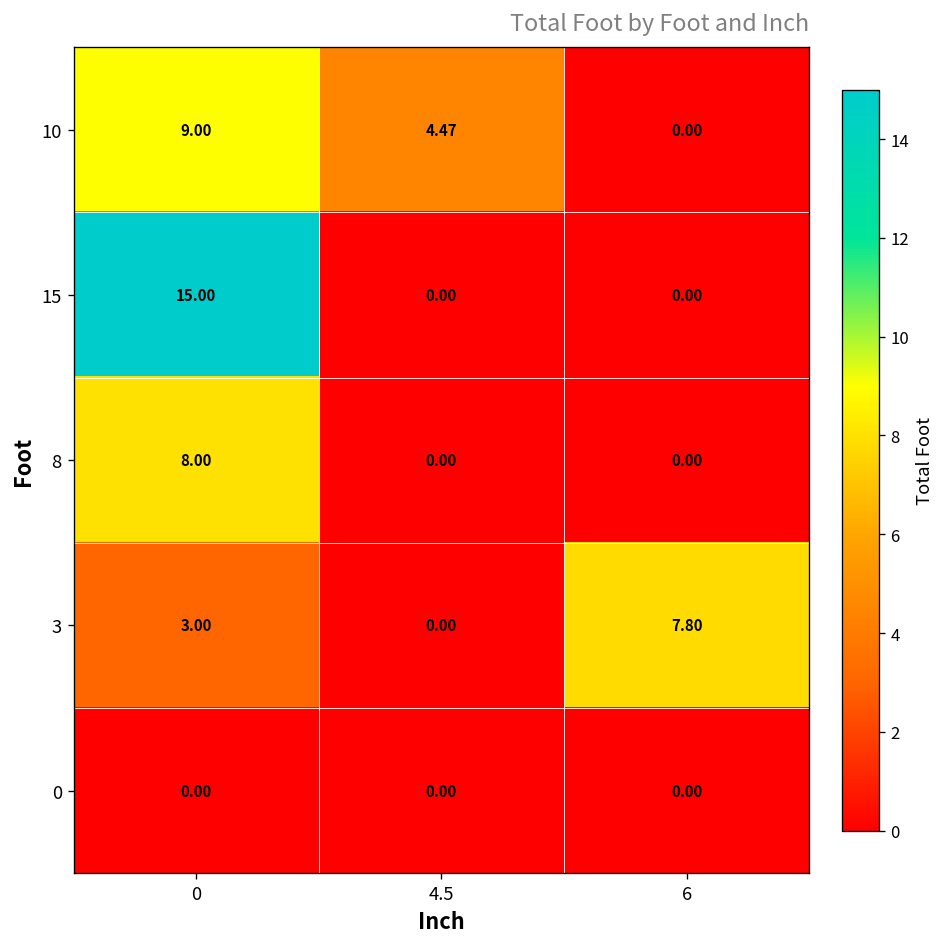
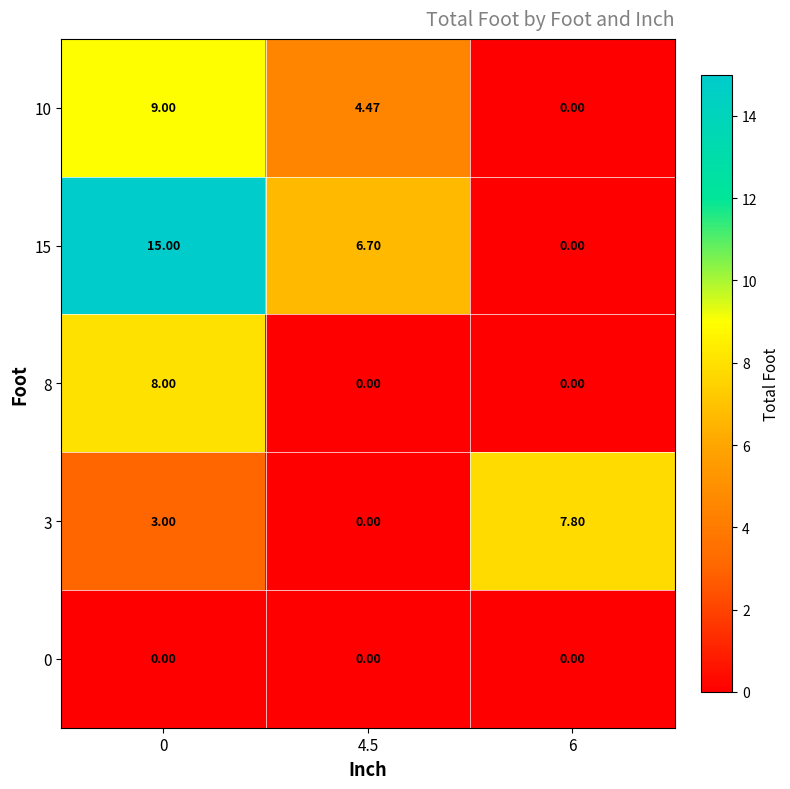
  {
    "10": {
      "0": 9.00,
      "4.5": 4.47,
      "6": 0.00
    },
    "15": {
      "0": 15.00,
-     "4.5": 0.00,
+     "4.5": 6.70,
      "6": 0.00
    },
    "8": {
      "0": 8.00,
      "4.5": 0.00,
      "6": 0.00
    },
    "3": {
      "0": 3.00,
      "4.5": 0.00,
      "6": 7.80
    },
    "0": {
      "0": 0.00,
      "4.5": 0.00,
      "6": 0.00
    }
  }
